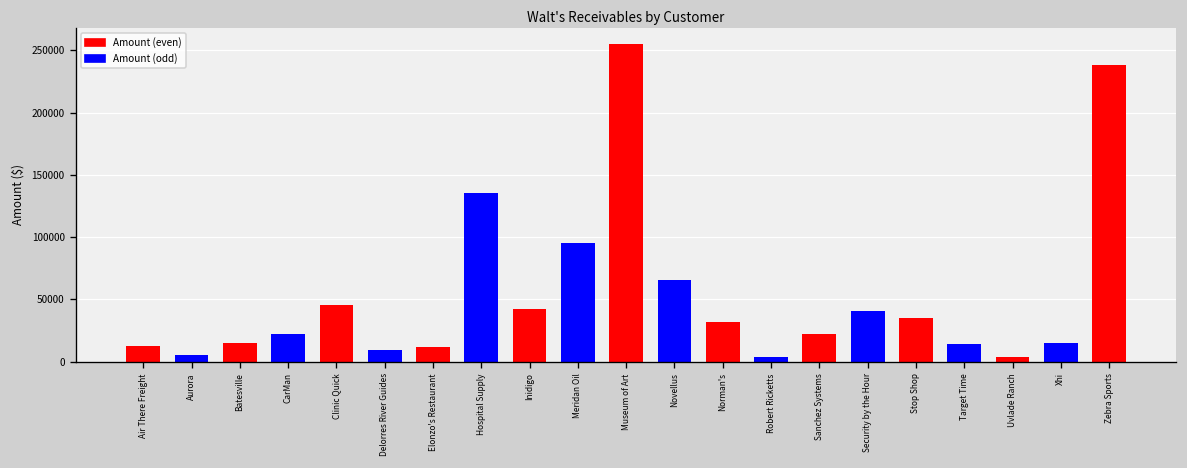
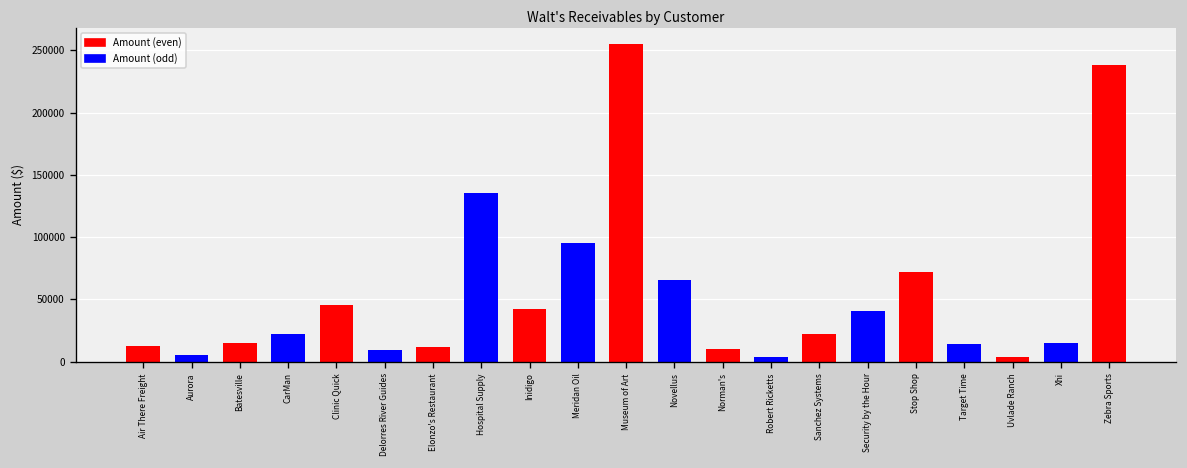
  {
    "Air There Freight": 12000,
    "Aurora": 5000,
    "Batesville": 15000,
    "CarMan": 22000,
    "Clinic Quick": 45000,
    "Delorres River Guides": 9000,
    "Elonzo's Restaurant": 12000,
    "Hospital Supply": 135000,
    "Inidigo": 42000,
    "Meridan Oil": 95000,
    "Museum of Art": 255000,
    "Novellus": 65000,
-   "Norman's": 32000,
+   "Norman's": 10000,
    "Robert Ricketts": 4000,
    "Sanchez Systems": 22000,
    "Security by the Hour": 41000,
-   "Stop Shop": 35000,
+   "Stop Shop": 72000,
    "Target Time": 14000,
    "Uvlade Ranch": 4000,
    "Xhi": 15000,
    "Zebra Sports": 238000
  }
